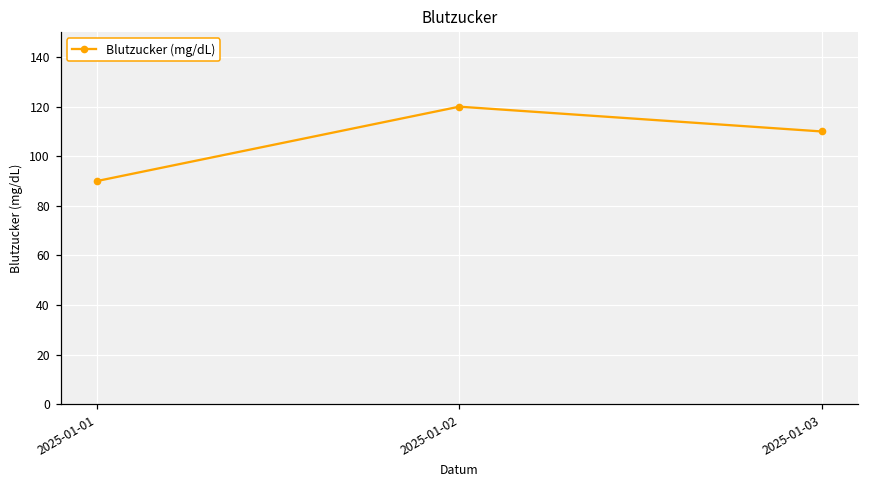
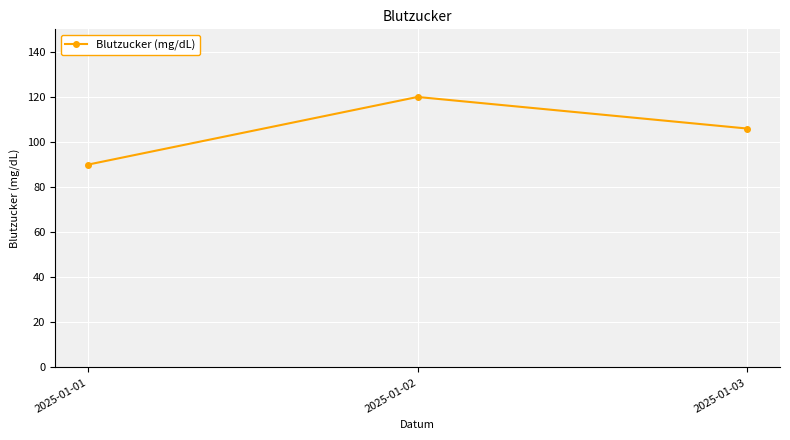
  {
    "2025-01-01": 90,
    "2025-01-02": 120,
-   "2025-01-03": 110
+   "2025-01-03": 106
  }
